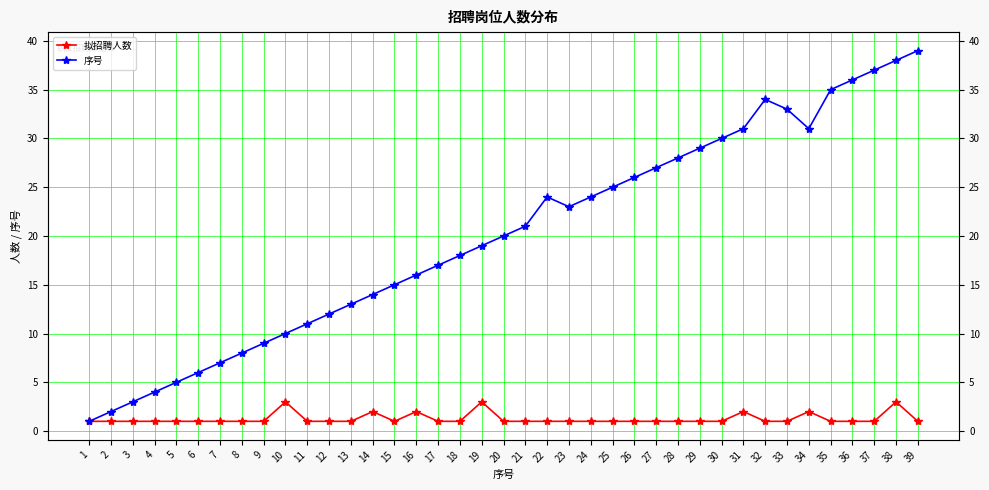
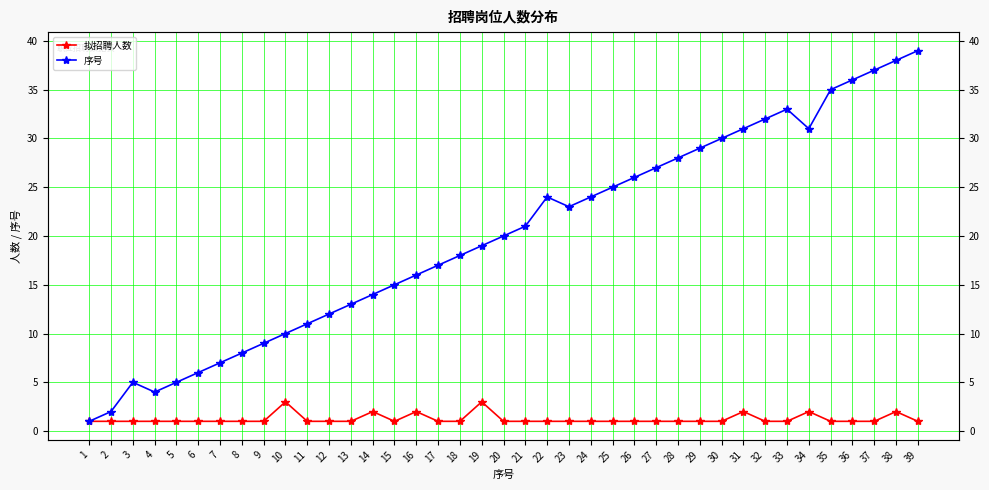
  {
    "拟招聘人数": {
      "2": 1,
      "3": 1,
      "4": 1,
      "5": 1,
      "6": 1,
      "7": 1,
      "8": 1,
      "9": 1,
      "10": 3,
      "11": 1,
      "12": 1,
      "13": 1,
      "14": 2,
      "15": 1,
      "16": 2,
      "17": 1,
      "18": 1,
      "19": 3,
      "20": 1,
      "21": 1,
      "22": 1,
      "23": 1,
      "24": 1,
      "25": 1,
      "26": 1,
      "27": 1,
      "28": 1,
      "29": 1,
      "30": 1,
      "31": 2,
      "32": 1,
      "33": 1,
      "34": 2,
      "35": 1,
      "36": 1,
      "37": 1,
-     "38": 3,
+     "38": 2,
      "39": 1
    },
    "序号": {
      "2": 2,
-     "3": 3,
+     "3": 5,
      "4": 4,
      "5": 5,
      "6": 6,
      "7": 7,
      "8": 8,
      "9": 9,
      "10": 10,
      "11": 11,
      "12": 12,
      "13": 13,
      "14": 14,
      "15": 15,
      "16": 16,
      "17": 17,
      "18": 18,
      "19": 19,
      "20": 20,
      "21": 21,
      "22": 24,
      "23": 23,
      "24": 24,
      "25": 25,
      "26": 26,
      "27": 27,
      "28": 28,
      "29": 29,
      "30": 30,
      "31": 31,
-     "32": 34,
+     "32": 32,
      "33": 33,
      "34": 31,
      "35": 35,
      "36": 36,
      "37": 37,
      "38": 38,
      "39": 39
    }
  }
